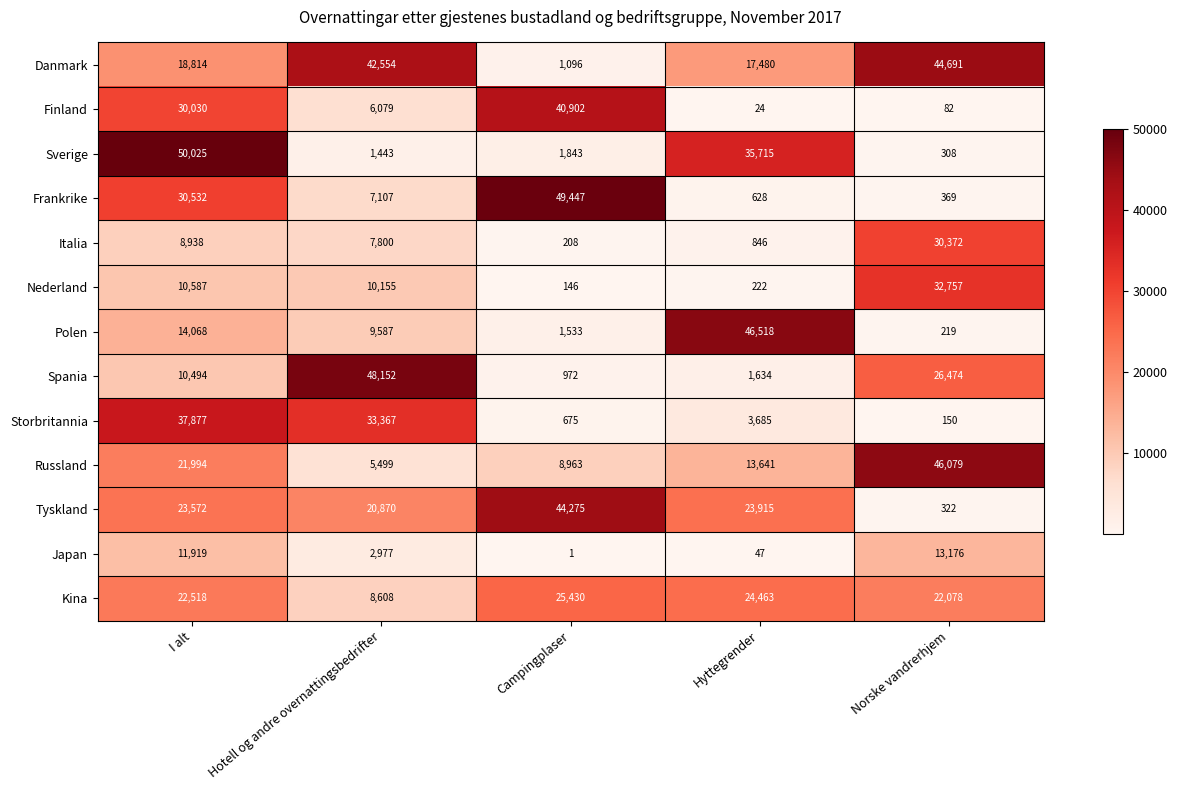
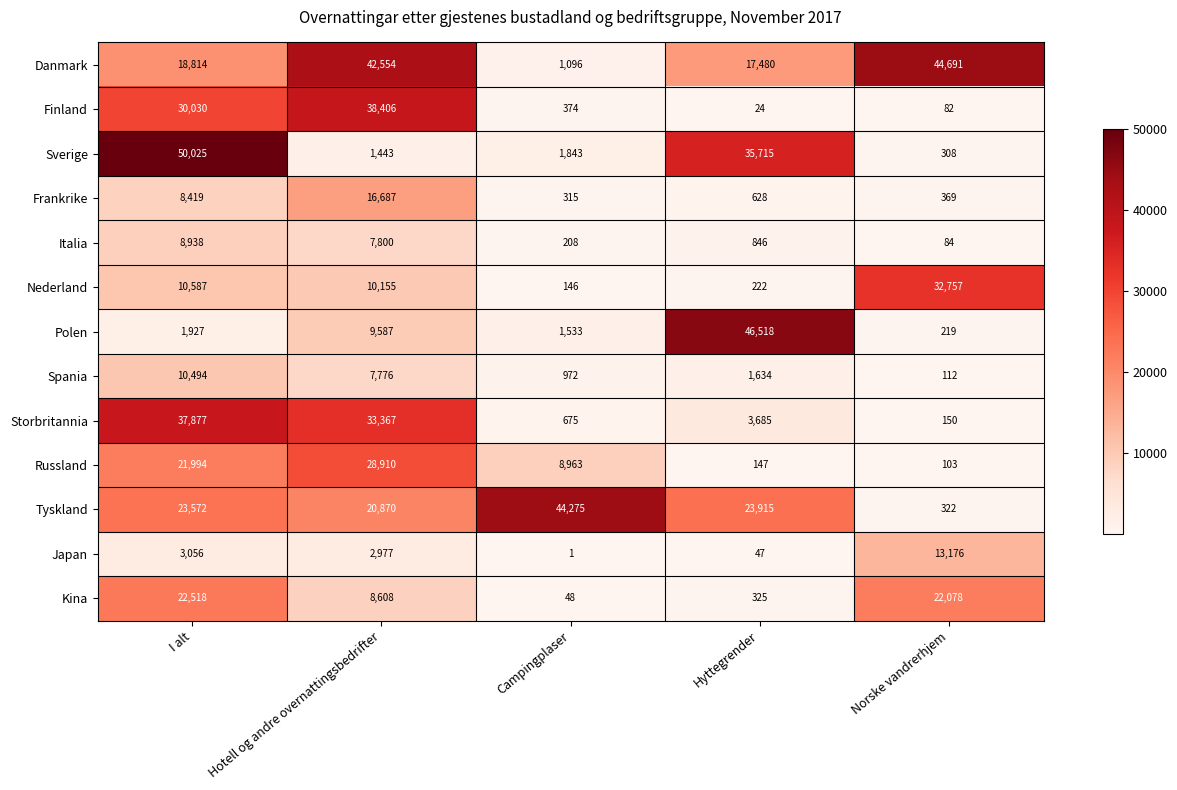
  {
    "Danmark": {
      "I alt": "18,814",
      "Hotell og andre overnattingsbedrifter": "42,554",
      "Campingplaser": "1,096",
      "Hyttegrender": "17,480",
      "Norske vandrerhjem": "44,691"
    },
    "Finland": {
      "I alt": "30,030",
-     "Hotell og andre overnattingsbedrifter": "6,079",
-     "Campingplaser": "40,902",
+     "Hotell og andre overnattingsbedrifter": "38,406",
+     "Campingplaser": "374",
      "Hyttegrender": "24",
      "Norske vandrerhjem": "82"
    },
    "Sverige": {
      "I alt": "50,025",
      "Hotell og andre overnattingsbedrifter": "1,443",
      "Campingplaser": "1,843",
      "Hyttegrender": "35,715",
      "Norske vandrerhjem": "308"
    },
    "Frankrike": {
-     "I alt": "30,532",
-     "Hotell og andre overnattingsbedrifter": "7,107",
-     "Campingplaser": "49,447",
+     "I alt": "8,419",
+     "Hotell og andre overnattingsbedrifter": "16,687",
+     "Campingplaser": "315",
      "Hyttegrender": "628",
      "Norske vandrerhjem": "369"
    },
    "Italia": {
      "I alt": "8,938",
      "Hotell og andre overnattingsbedrifter": "7,800",
      "Campingplaser": "208",
      "Hyttegrender": "846",
-     "Norske vandrerhjem": "30,372"
+     "Norske vandrerhjem": "84"
    },
    "Nederland": {
      "I alt": "10,587",
      "Hotell og andre overnattingsbedrifter": "10,155",
      "Campingplaser": "146",
      "Hyttegrender": "222",
      "Norske vandrerhjem": "32,757"
    },
    "Polen": {
-     "I alt": "14,068",
+     "I alt": "1,927",
      "Hotell og andre overnattingsbedrifter": "9,587",
      "Campingplaser": "1,533",
      "Hyttegrender": "46,518",
      "Norske vandrerhjem": "219"
    },
    "Spania": {
      "I alt": "10,494",
-     "Hotell og andre overnattingsbedrifter": "48,152",
+     "Hotell og andre overnattingsbedrifter": "7,776",
      "Campingplaser": "972",
      "Hyttegrender": "1,634",
-     "Norske vandrerhjem": "26,474"
+     "Norske vandrerhjem": "112"
    },
    "Storbritannia": {
      "I alt": "37,877",
      "Hotell og andre overnattingsbedrifter": "33,367",
      "Campingplaser": "675",
      "Hyttegrender": "3,685",
      "Norske vandrerhjem": "150"
    },
    "Russland": {
      "I alt": "21,994",
-     "Hotell og andre overnattingsbedrifter": "5,499",
+     "Hotell og andre overnattingsbedrifter": "28,910",
      "Campingplaser": "8,963",
-     "Hyttegrender": "13,641",
-     "Norske vandrerhjem": "46,079"
+     "Hyttegrender": "147",
+     "Norske vandrerhjem": "103"
    },
    "Tyskland": {
      "I alt": "23,572",
      "Hotell og andre overnattingsbedrifter": "20,870",
      "Campingplaser": "44,275",
      "Hyttegrender": "23,915",
      "Norske vandrerhjem": "322"
    },
    "Japan": {
-     "I alt": "11,919",
+     "I alt": "3,056",
      "Hotell og andre overnattingsbedrifter": "2,977",
      "Campingplaser": "1",
      "Hyttegrender": "47",
      "Norske vandrerhjem": "13,176"
    },
    "Kina": {
      "I alt": "22,518",
      "Hotell og andre overnattingsbedrifter": "8,608",
-     "Campingplaser": "25,430",
-     "Hyttegrender": "24,463",
+     "Campingplaser": "48",
+     "Hyttegrender": "325",
      "Norske vandrerhjem": "22,078"
    }
  }
